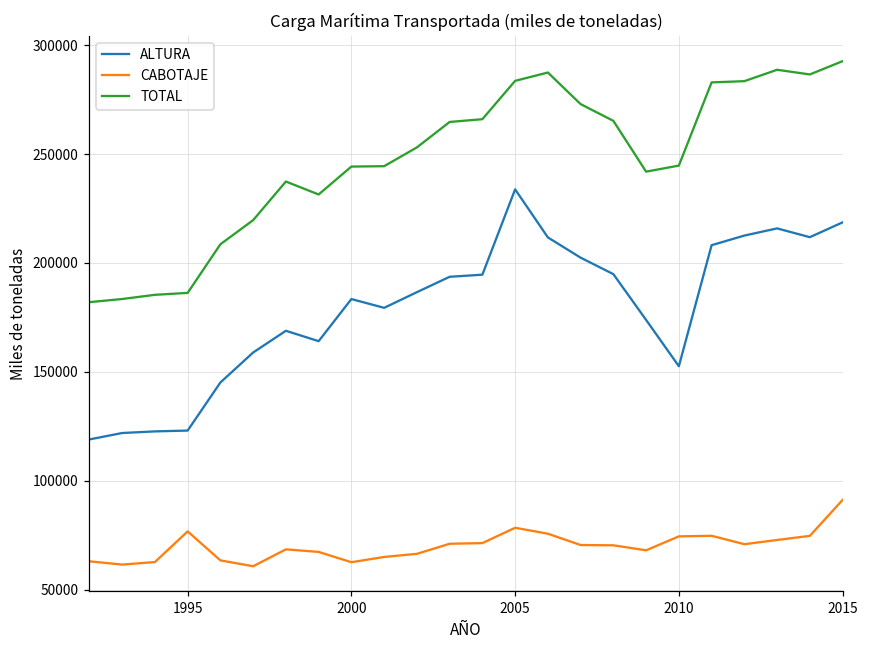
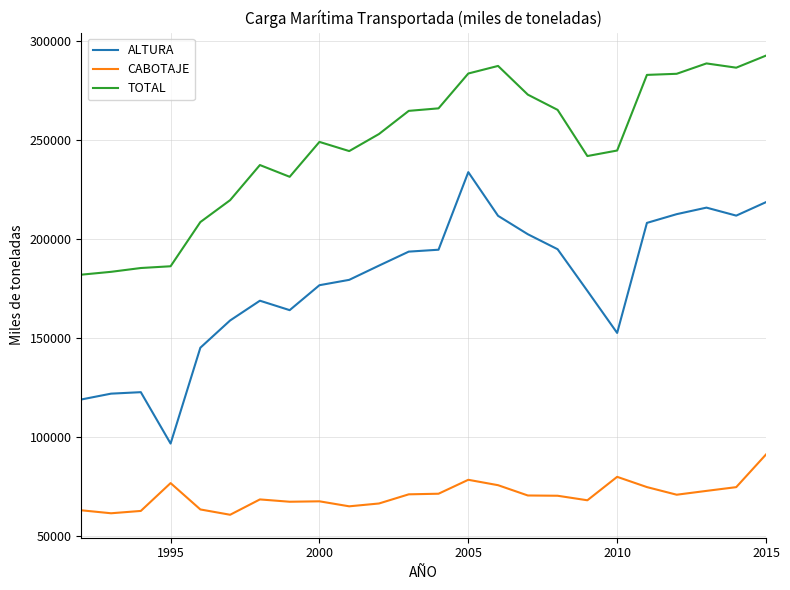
  {
    "ALTURA": {
-     "1995": 123000,
-     "2000": 183000,
+     "1995": 97000,
+     "2000": 177000,
      "2005": 234000,
      "2010": 153000,
      "2015": 219000
    },
    "CABOTAJE": {
      "1995": 77000,
-     "2000": 63000,
+     "2000": 68000,
      "2005": 78000,
-     "2010": 74000,
+     "2010": 80000,
      "2015": 91000
    },
    "TOTAL": {
      "1995": 186000,
-     "2000": 244000,
+     "2000": 249000,
      "2005": 284000,
      "2010": 245000,
      "2015": 293000
    }
  }
